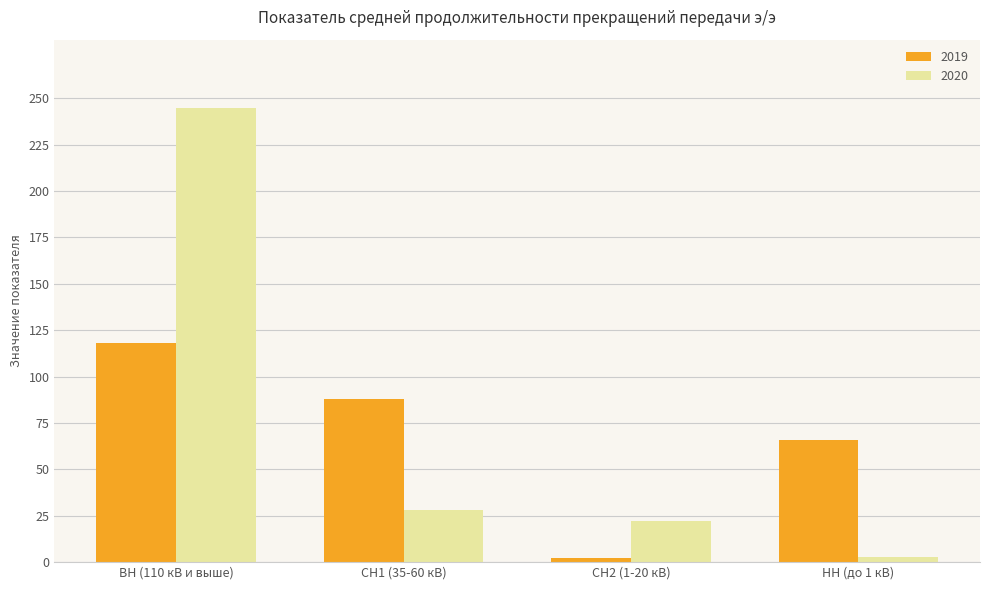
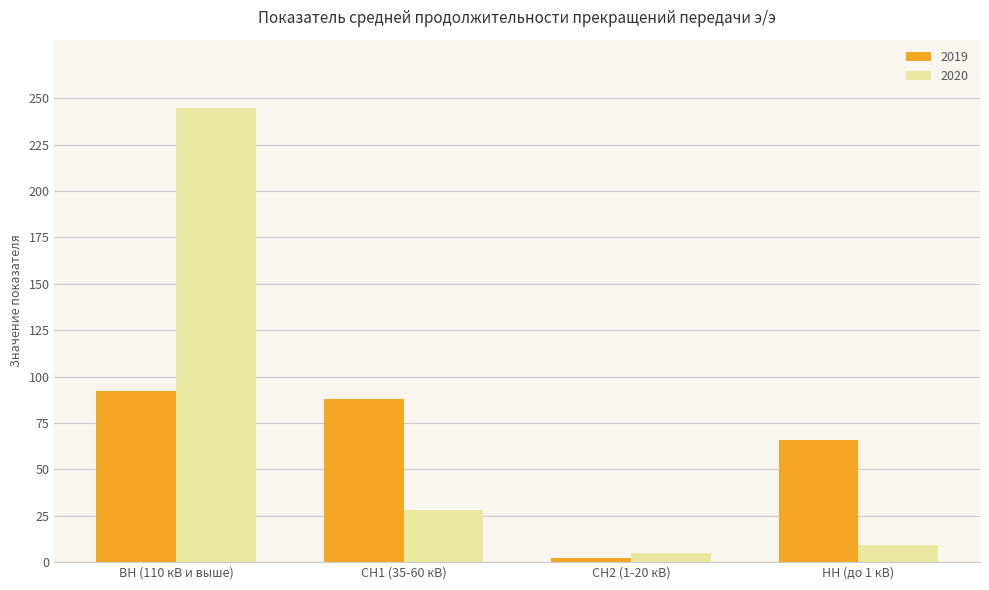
  {
    "2019": {
-     "ВН (110 кВ и выше)": 118,
+     "ВН (110 кВ и выше)": 92,
      "СН1 (35-60 кВ)": 88,
      "СН2 (1-20 кВ)": 2,
      "НН (до 1 кВ)": 66
    },
    "2020": {
      "ВН (110 кВ и выше)": 245,
      "СН1 (35-60 кВ)": 28,
-     "СН2 (1-20 кВ)": 22,
-     "НН (до 1 кВ)": 3
+     "СН2 (1-20 кВ)": 5,
+     "НН (до 1 кВ)": 9
    }
  }
